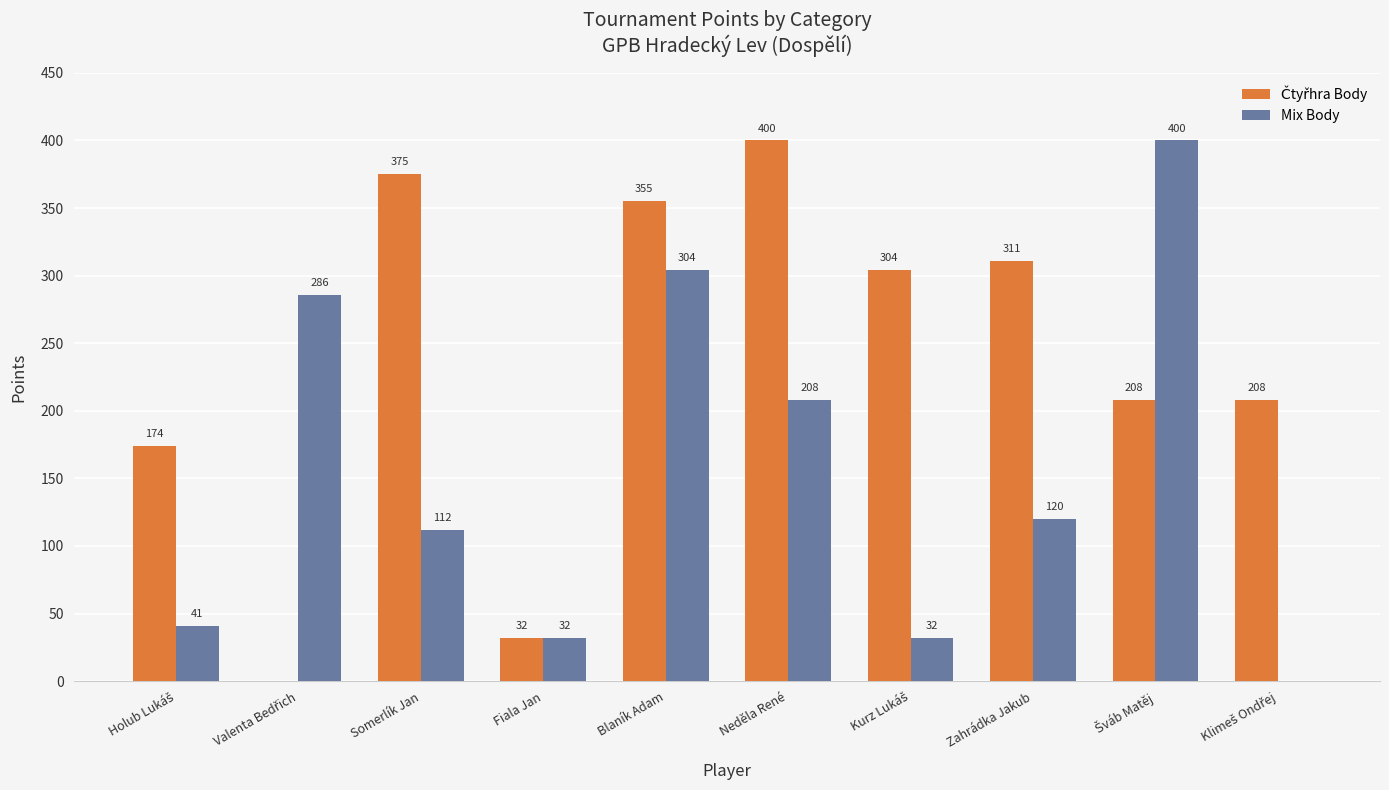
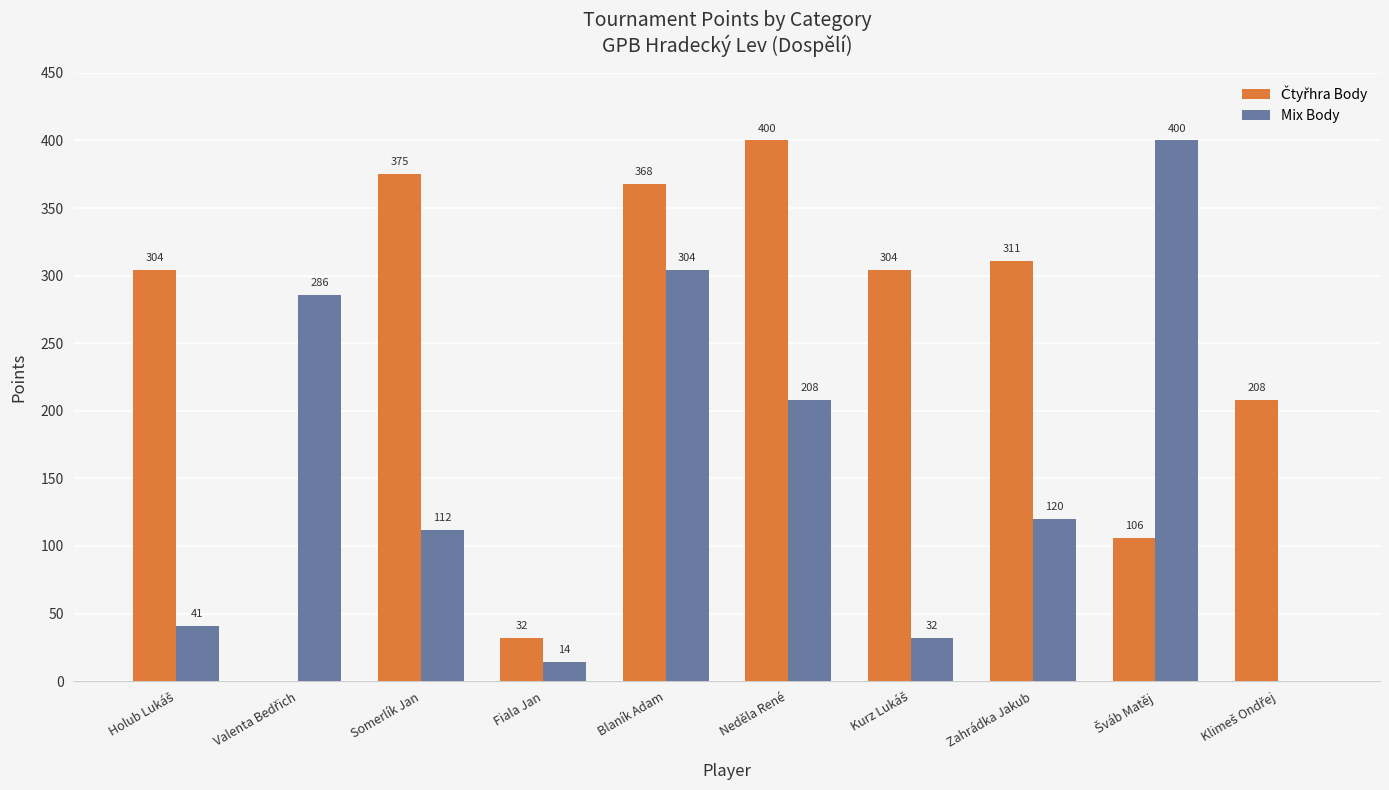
  {
    "Čtyřhra Body": {
-     "Holub Lukáš": 174,
+     "Holub Lukáš": 304,
      "Somerlík Jan": 375,
      "Fiala Jan": 32,
-     "Blaník Adam": 355,
+     "Blaník Adam": 368,
      "Neděla René": 400,
      "Kurz Lukáš": 304,
      "Zahrádka Jakub": 311,
-     "Šváb Matěj": 208,
+     "Šváb Matěj": 106,
      "Klimeš Ondřej": 208
    },
    "Mix Body": {
      "Holub Lukáš": 41,
      "Valenta Bedřich": 286,
      "Somerlík Jan": 112,
-     "Fiala Jan": 32,
+     "Fiala Jan": 14,
      "Blaník Adam": 304,
      "Neděla René": 208,
      "Kurz Lukáš": 32,
      "Zahrádka Jakub": 120,
      "Šváb Matěj": 400
    }
  }
